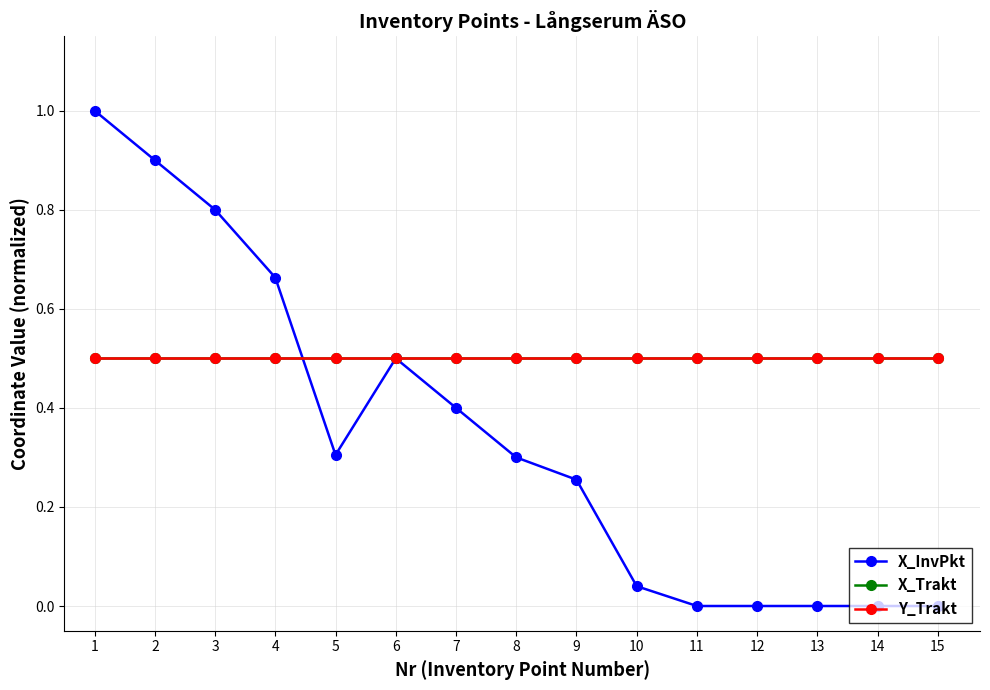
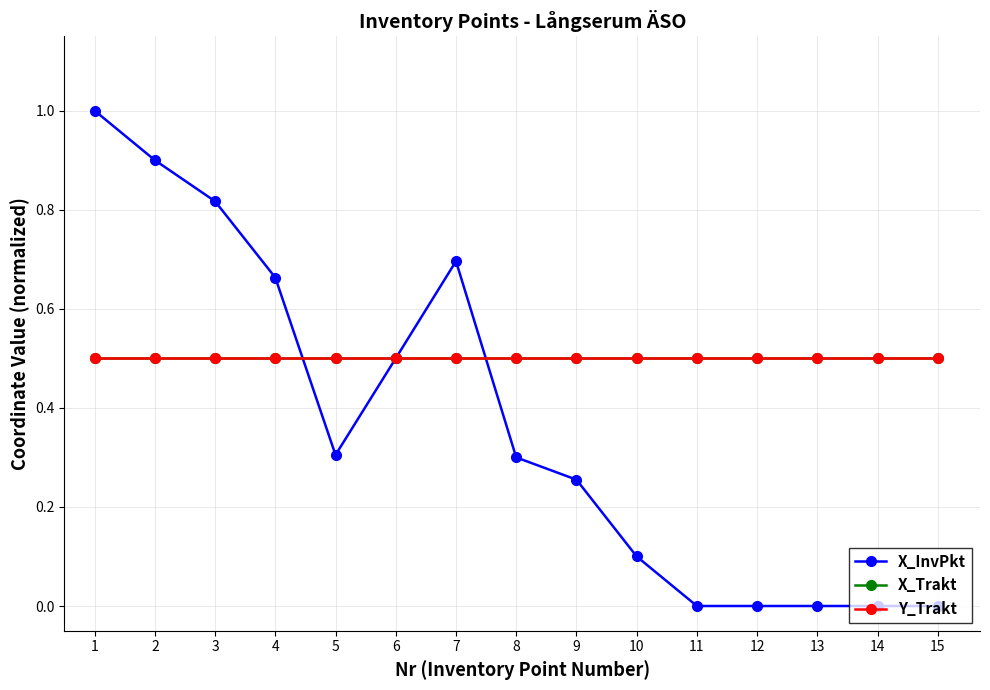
  {
    "X_InvPkt": {
      "1": 1.00,
      "2": 0.90,
-     "3": 0.80,
+     "3": 0.82,
      "4": 0.66,
      "5": 0.31,
-     "7": 0.40,
+     "7": 0.70,
      "8": 0.30,
      "9": 0.26,
-     "10": 0.04,
+     "10": 0.10,
      "11": 0.00,
      "12": 0.00,
      "13": 0.00
    },
    "Y_Trakt": {
      "1": 0.50,
      "2": 0.50,
      "3": 0.50,
      "4": 0.50,
      "5": 0.50,
      "7": 0.50,
      "8": 0.50,
      "9": 0.50,
      "10": 0.50,
      "11": 0.50,
      "12": 0.50,
      "13": 0.50,
      "14": 0.50,
      "15": 0.50
    }
  }
